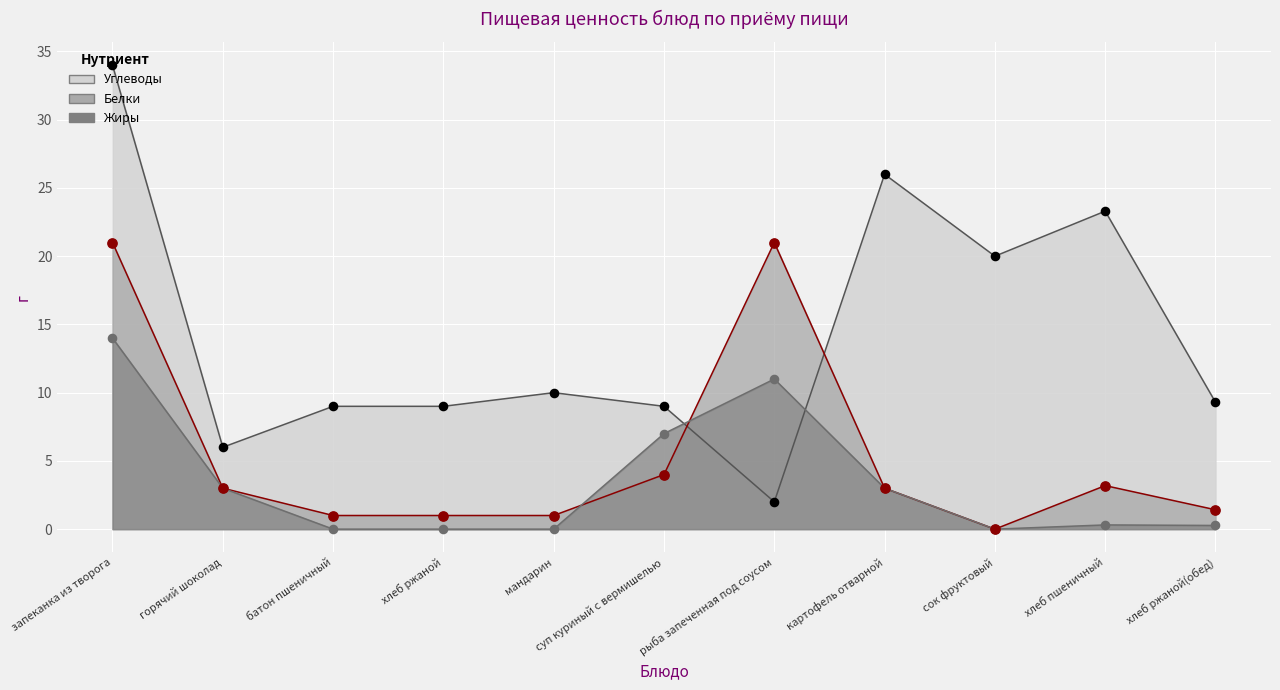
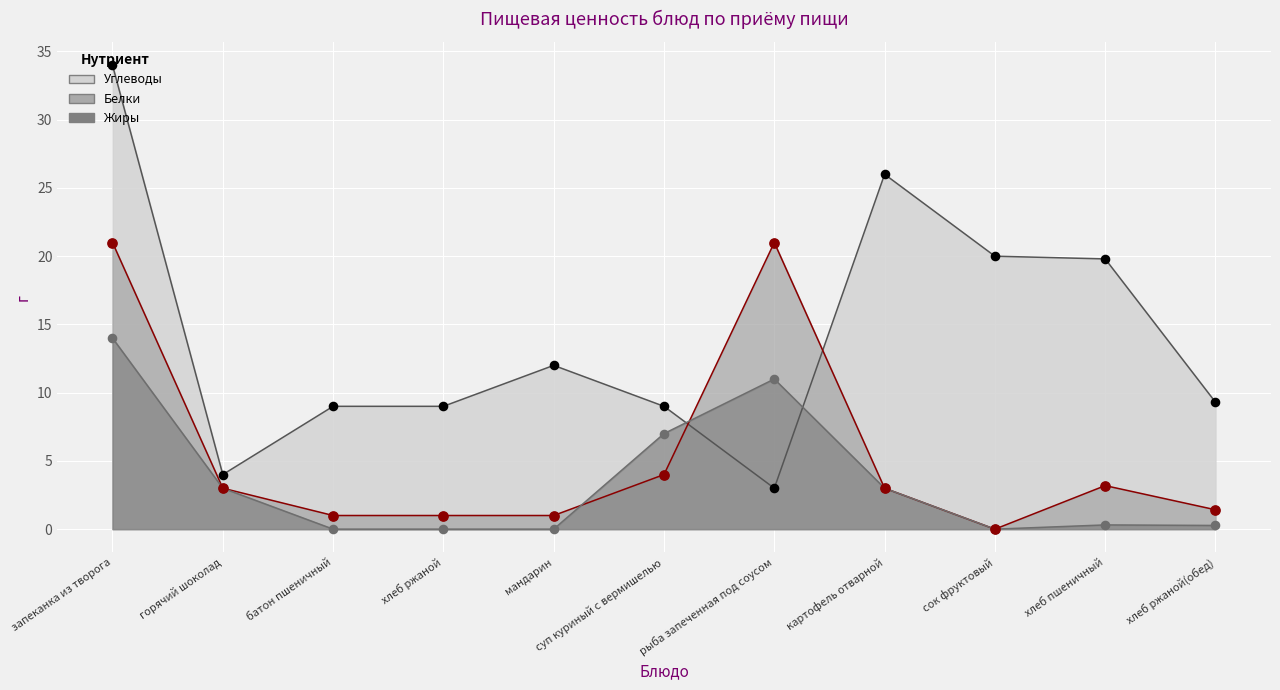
  {
    "Углеводы": {
      "запеканка из творога": 34.0,
-     "горячий шоколад": 6,
+     "горячий шоколад": 4,
      "батон пшеничный": 9.0,
      "хлеб ржаной": 9.0,
-     "мандарин": 10,
+     "мандарин": 12,
      "суп куриный с вермишелью": 9.0,
-     "рыба запеченная под соусом": 2,
+     "рыба запеченная под соусом": 3,
      "картофель отварной": 26.0,
      "сок фруктовый": 20.0,
-     "хлеб пшеничный": 23.3,
+     "хлеб пшеничный": 19.8,
      "хлеб ржаной(обед)": 9.3
    }
  }
